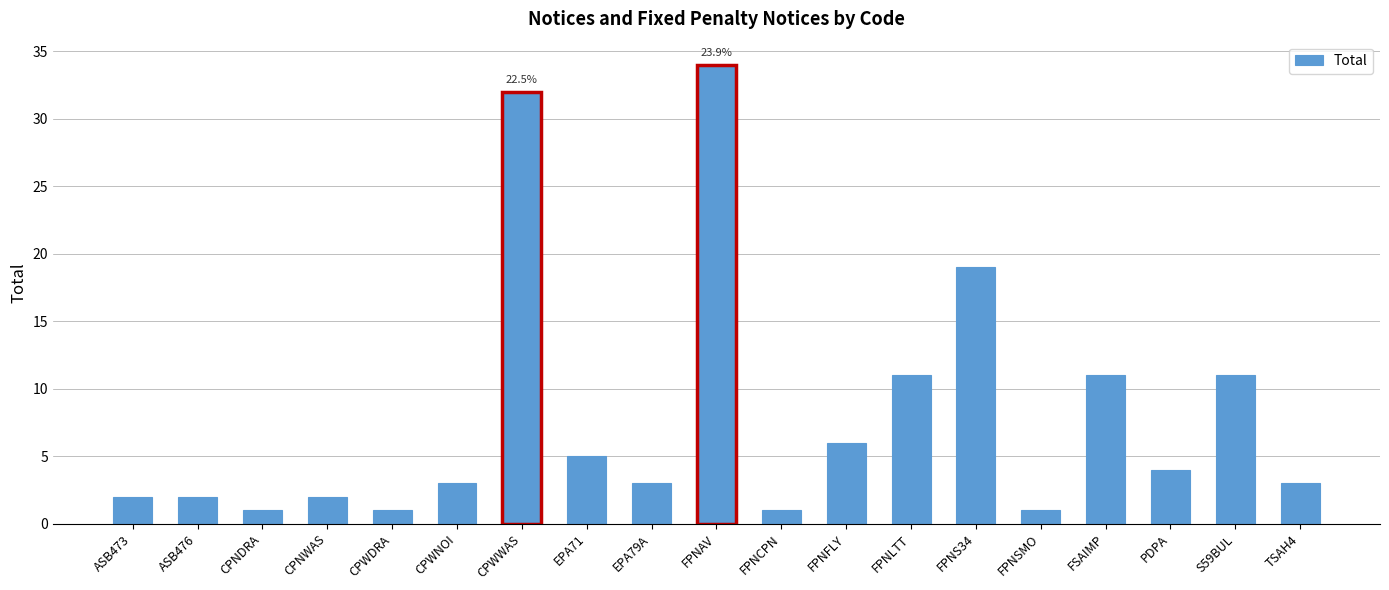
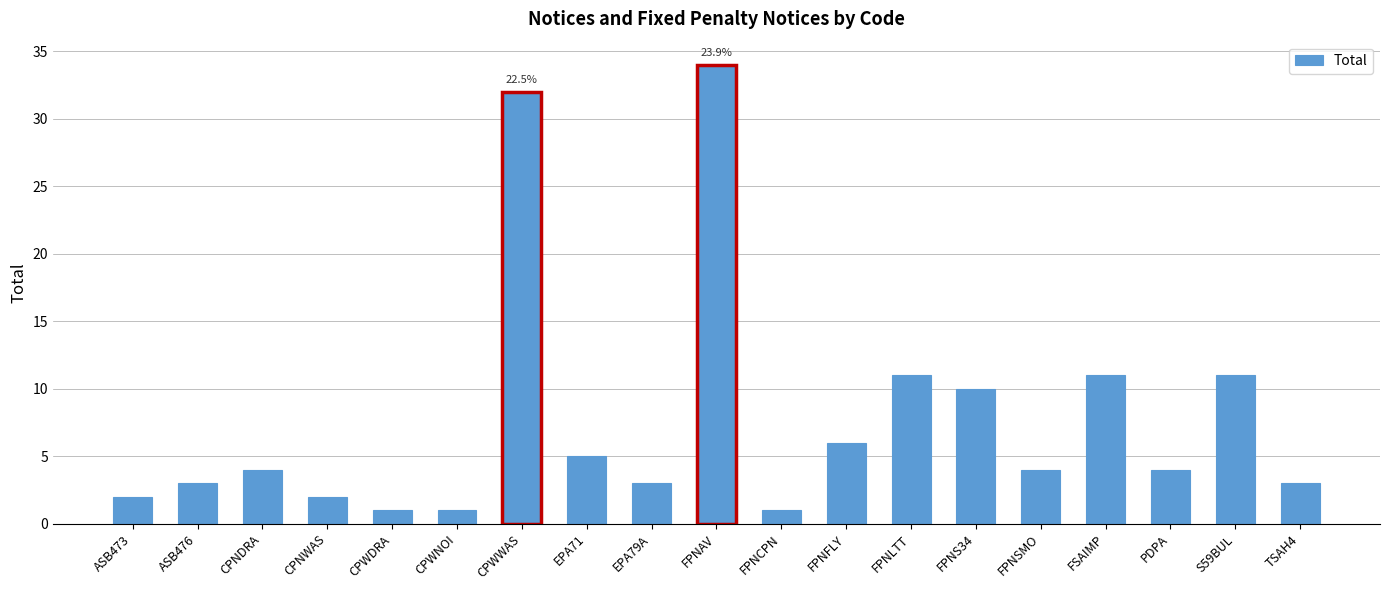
  {
    "ASB473": 2,
-   "ASB476": 2,
-   "CPNDRA": 1,
+   "ASB476": 3,
+   "CPNDRA": 4,
    "CPNWAS": 2,
    "CPWDRA": 1,
-   "CPWNOI": 3,
+   "CPWNOI": 1,
    "EPA71": 5,
    "EPA79A": 3,
    "FPNCPN": 1,
    "FPNFLY": 6,
    "FPNLTT": 11,
-   "FPNS34": 19,
-   "FPNSMO": 1,
+   "FPNS34": 10,
+   "FPNSMO": 4,
    "FSAIMP": 11,
    "PDPA": 4,
    "S59BUL": 11,
    "TSAH4": 3
  }
